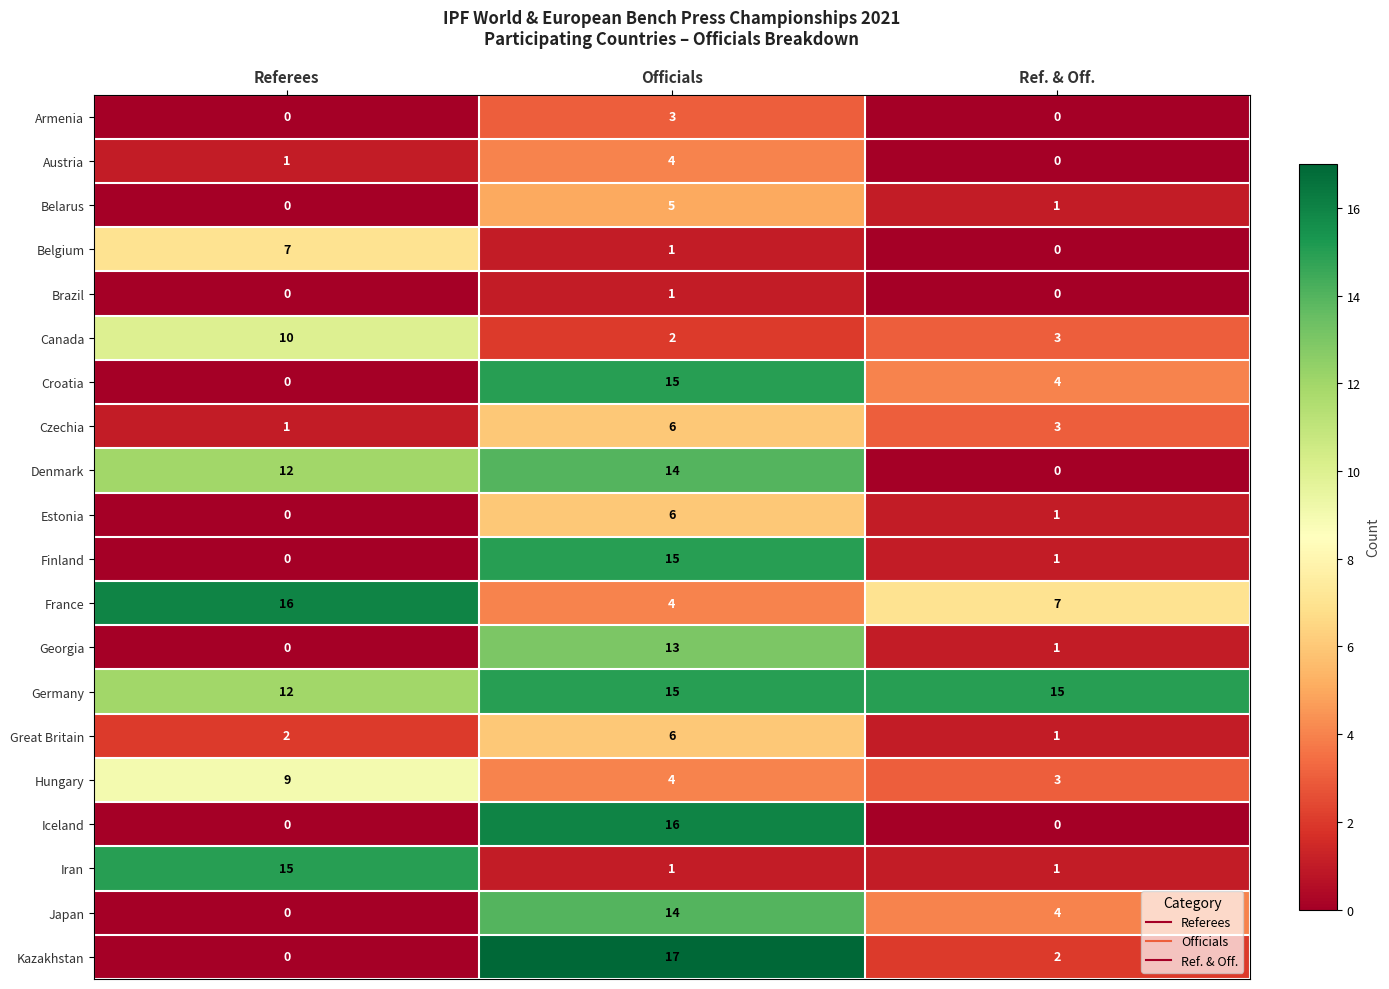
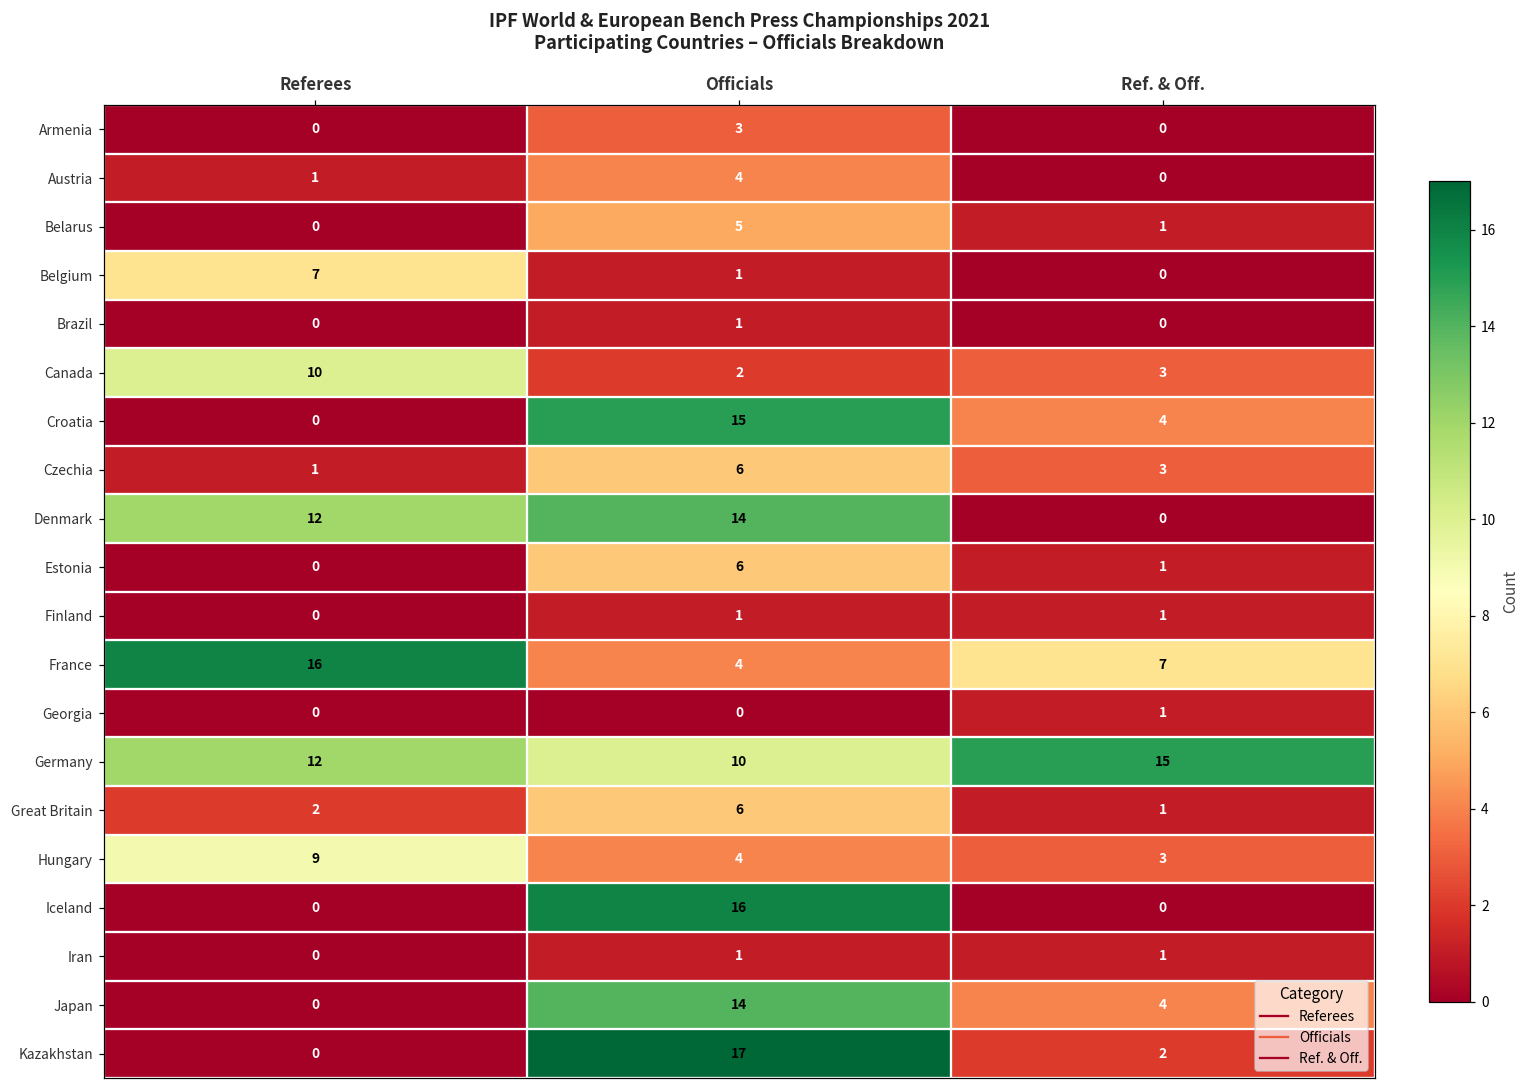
  {
    "Armenia": {
      "Referees": 0,
      "Officials": 3,
      "Ref. & Off.": 0
    },
    "Austria": {
      "Referees": 1,
      "Officials": 4,
      "Ref. & Off.": 0
    },
    "Belarus": {
      "Referees": 0,
      "Officials": 5,
      "Ref. & Off.": 1
    },
    "Belgium": {
      "Referees": 7,
      "Officials": 1,
      "Ref. & Off.": 0
    },
    "Brazil": {
      "Referees": 0,
      "Officials": 1,
      "Ref. & Off.": 0
    },
    "Canada": {
      "Referees": 10,
      "Officials": 2,
      "Ref. & Off.": 3
    },
    "Croatia": {
      "Referees": 0,
      "Officials": 15,
      "Ref. & Off.": 4
    },
    "Czechia": {
      "Referees": 1,
      "Officials": 6,
      "Ref. & Off.": 3
    },
    "Denmark": {
      "Referees": 12,
      "Officials": 14,
      "Ref. & Off.": 0
    },
    "Estonia": {
      "Referees": 0,
      "Officials": 6,
      "Ref. & Off.": 1
    },
    "Finland": {
      "Referees": 0,
-     "Officials": 15,
+     "Officials": 1,
      "Ref. & Off.": 1
    },
    "France": {
      "Referees": 16,
      "Officials": 4,
      "Ref. & Off.": 7
    },
    "Georgia": {
      "Referees": 0,
-     "Officials": 13,
+     "Officials": 0,
      "Ref. & Off.": 1
    },
    "Germany": {
      "Referees": 12,
-     "Officials": 15,
+     "Officials": 10,
      "Ref. & Off.": 15
    },
    "Great Britain": {
      "Referees": 2,
      "Officials": 6,
      "Ref. & Off.": 1
    },
    "Hungary": {
      "Referees": 9,
      "Officials": 4,
      "Ref. & Off.": 3
    },
    "Iceland": {
      "Referees": 0,
      "Officials": 16,
      "Ref. & Off.": 0
    },
    "Iran": {
-     "Referees": 15,
+     "Referees": 0,
      "Officials": 1,
      "Ref. & Off.": 1
    },
    "Japan": {
      "Referees": 0,
      "Officials": 14,
      "Ref. & Off.": 4
    },
    "Kazakhstan": {
      "Referees": 0,
      "Officials": 17,
      "Ref. & Off.": 2
    }
  }
